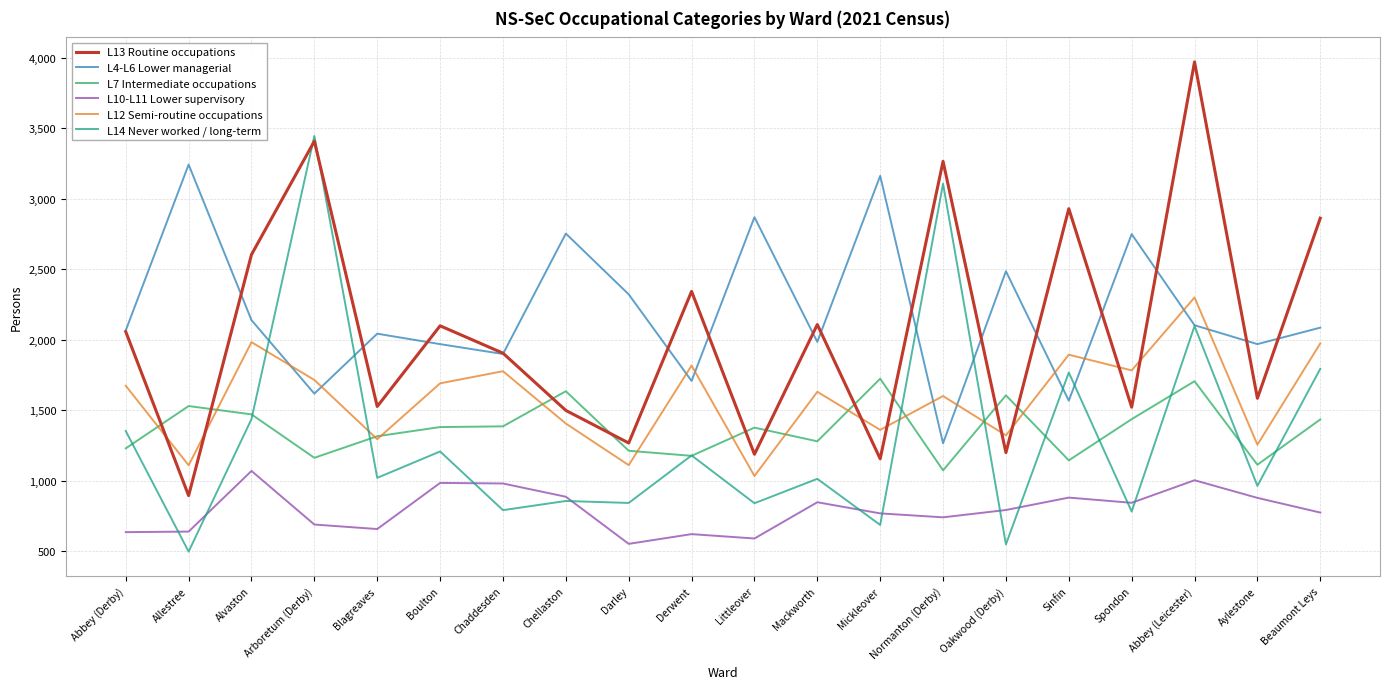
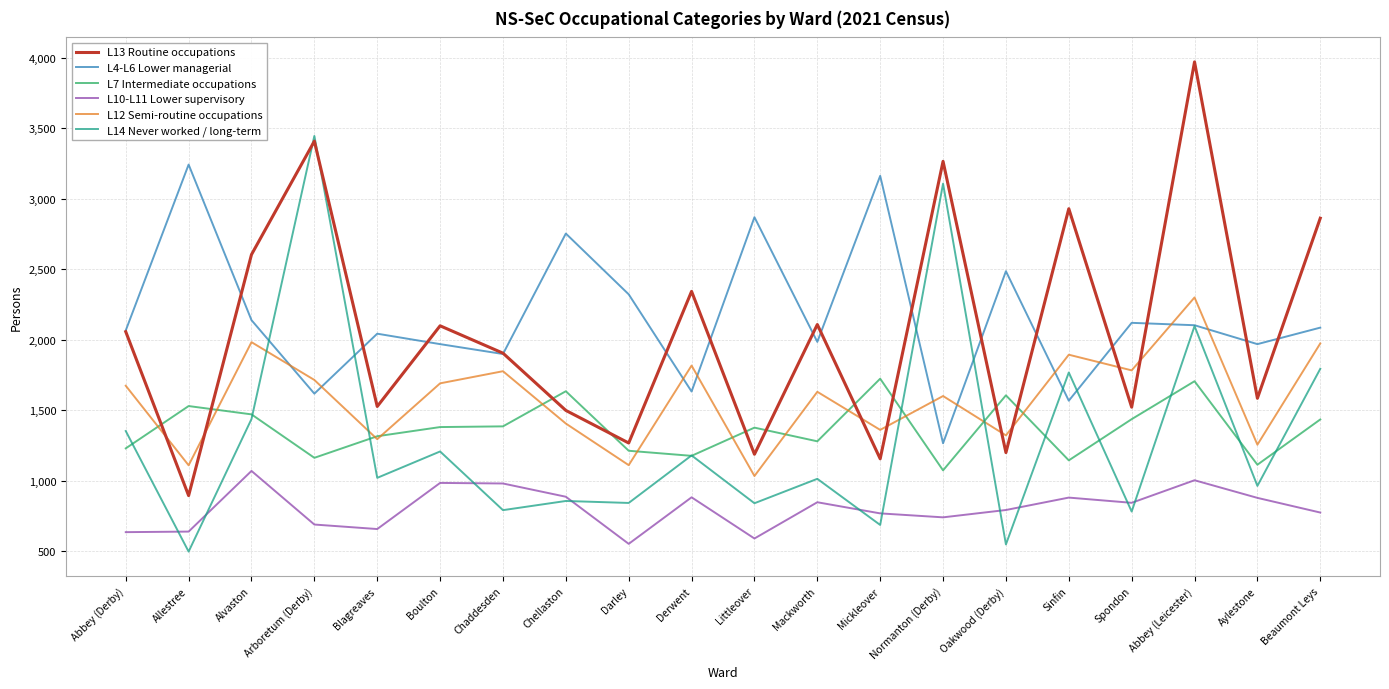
  {
    "L13 Routine occupations": {
      "Allestree": "890",
      "Alvaston": "2,600",
      "Arboretum (Derby)": "3,410",
      "Blagreaves": "1,530",
      "Boulton": "2,100",
      "Chellaston": "1,500",
      "Darley": "1,270",
      "Derwent": "2,340",
      "Littleover": "1,190",
      "Mackworth": "2,110",
      "Mickleover": "1,160",
      "Normanton (Derby)": "3,260",
      "Oakwood (Derby)": "1,200",
      "Sinfin": "2,930",
      "Spondon": "1,520",
      "Abbey (Leicester)": "3,970",
      "Aylestone": "1,580",
      "Beaumont Leys": "2,860"
    },
    "L4-L6 Lower managerial": {
      "Allestree": "3,240",
      "Alvaston": "2,140",
      "Arboretum (Derby)": "1,620",
      "Blagreaves": "2,040",
      "Boulton": "1,970",
      "Chellaston": "2,750",
      "Darley": "2,320",
-     "Derwent": "1,710",
+     "Derwent": "1,630",
      "Littleover": "2,870",
      "Mackworth": "1,980",
      "Mickleover": "3,160",
      "Normanton (Derby)": "1,270",
      "Oakwood (Derby)": "2,490",
      "Sinfin": "1,570",
-     "Spondon": "2,750",
+     "Spondon": "2,120",
      "Aylestone": "1,970",
      "Beaumont Leys": "2,090"
    },
    "L10-L11 Lower supervisory": {
      "Abbey (Derby)": "640",
      "Allestree": "640",
      "Alvaston": "1,070",
      "Arboretum (Derby)": "690",
      "Blagreaves": "660",
      "Boulton": "980",
      "Chaddesden": "980",
      "Chellaston": "890",
      "Darley": "550",
-     "Derwent": "620",
+     "Derwent": "880",
      "Littleover": "590",
      "Mackworth": "850",
      "Mickleover": "770",
      "Normanton (Derby)": "740",
      "Oakwood (Derby)": "790",
      "Sinfin": "880",
      "Spondon": "840",
      "Abbey (Leicester)": "1,000",
      "Aylestone": "880",
      "Beaumont Leys": "770"
    },
    "L12 Semi-routine occupations": {
      "Abbey (Derby)": "1,670",
      "Allestree": "1,110",
      "Alvaston": "1,980",
      "Arboretum (Derby)": "1,710",
      "Blagreaves": "1,290",
      "Boulton": "1,690",
      "Chaddesden": "1,780",
      "Chellaston": "1,410",
      "Darley": "1,110",
      "Derwent": "1,820",
      "Littleover": "1,030",
      "Mackworth": "1,630",
      "Mickleover": "1,360",
      "Normanton (Derby)": "1,600",
      "Oakwood (Derby)": "1,320",
      "Sinfin": "1,890",
      "Spondon": "1,780",
      "Abbey (Leicester)": "2,300",
      "Aylestone": "1,260",
      "Beaumont Leys": "1,970"
    }
  }
